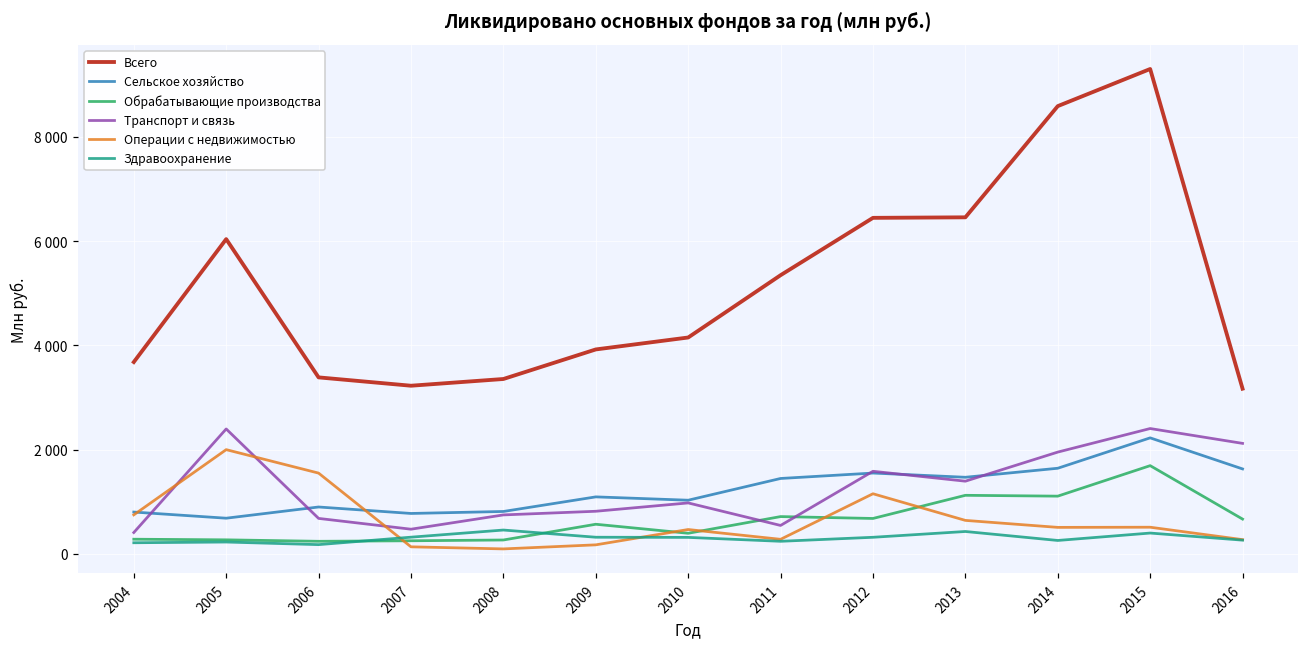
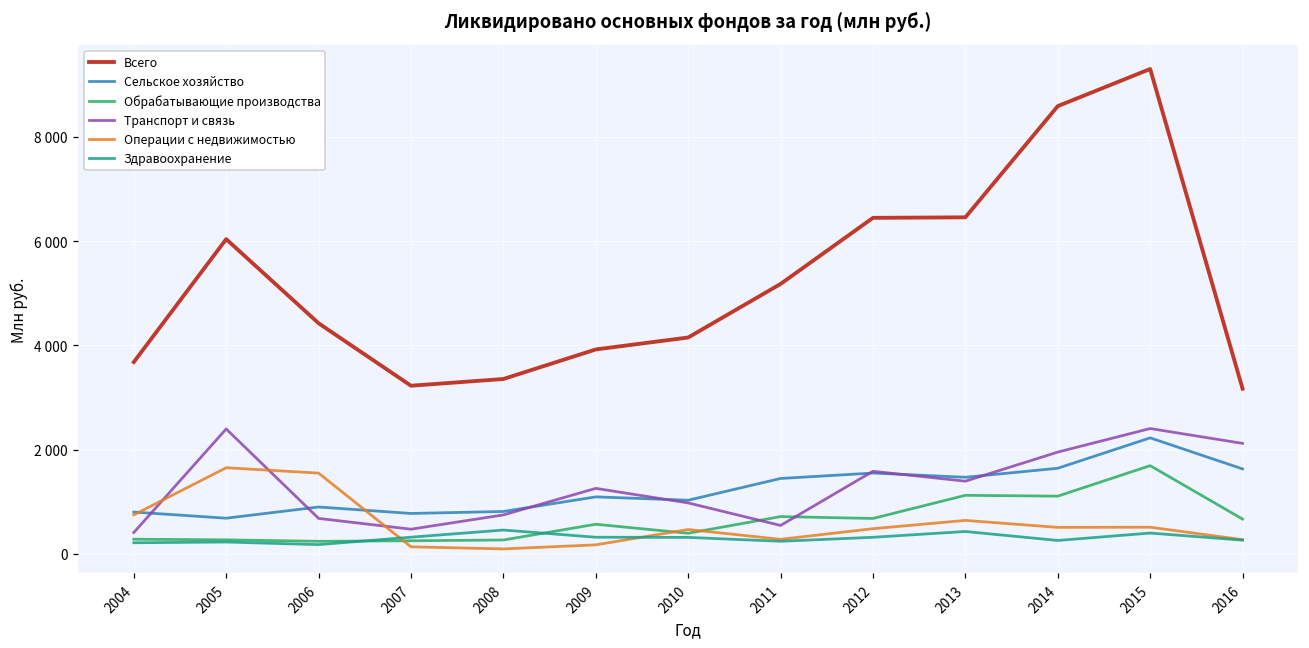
  {
    "Всего": {
      "2004": 3700,
      "2005": 6000,
-     "2006": 3400,
+     "2006": 4400,
      "2007": 3200,
      "2008": 3400,
      "2009": 3900,
      "2010": 4200,
-     "2011": 5300,
+     "2011": 5200,
      "2012": 6400,
      "2013": 6500,
      "2014": 8600,
      "2015": 9300,
      "2016": 3200
    },
    "Сельское хозяйство": {
      "2004": 800,
      "2005": 700,
      "2006": 900,
      "2007": 800,
      "2008": 800,
      "2009": 1100,
      "2011": 1400,
      "2013": 1500,
      "2014": 1600,
      "2015": 2200,
      "2016": 1600
    },
    "Транспорт и связь": {
      "2004": 400,
      "2005": 2400,
      "2006": 700,
      "2007": 500,
      "2008": 700,
-     "2009": 800,
+     "2009": 1300,
      "2011": 500,
      "2013": 1400,
      "2014": 2000,
      "2015": 2400,
      "2016": 2100
    },
    "Операции с недвижимостью": {
      "2004": 700,
-     "2005": 2000,
+     "2005": 1700,
      "2006": 1500,
      "2007": 100,
      "2008": 100,
      "2009": 200,
      "2010": 500,
-     "2012": 1200,
+     "2012": 500,
      "2013": 600,
      "2014": 500,
      "2015": 500
    }
  }
